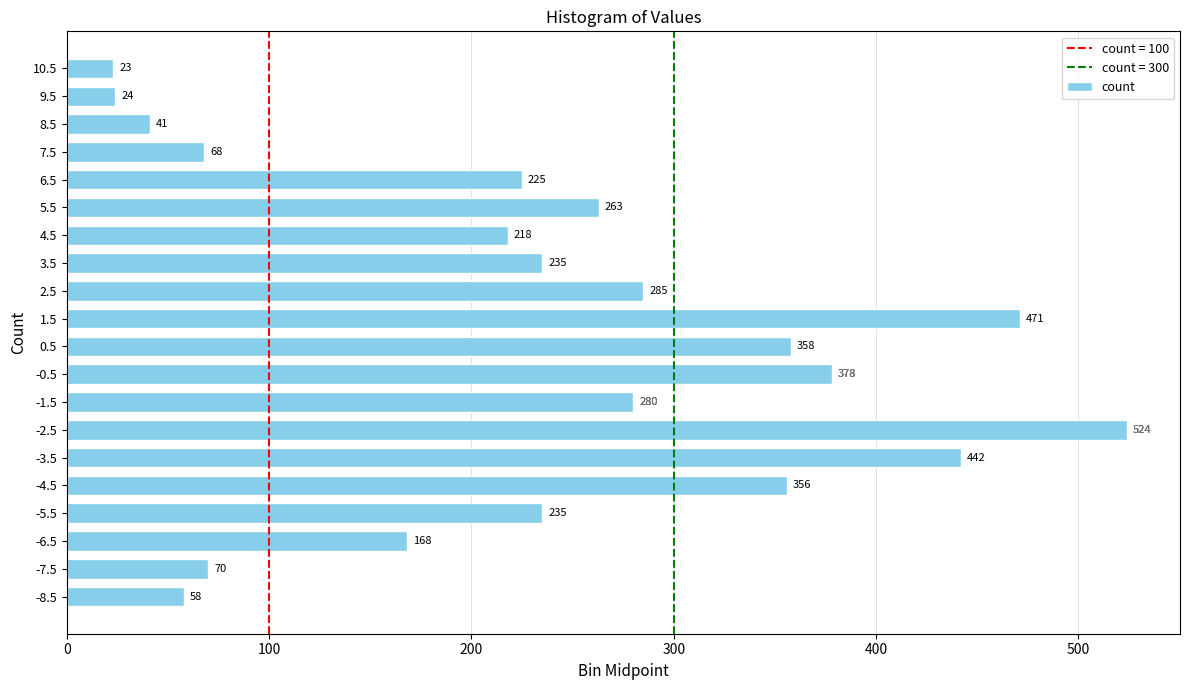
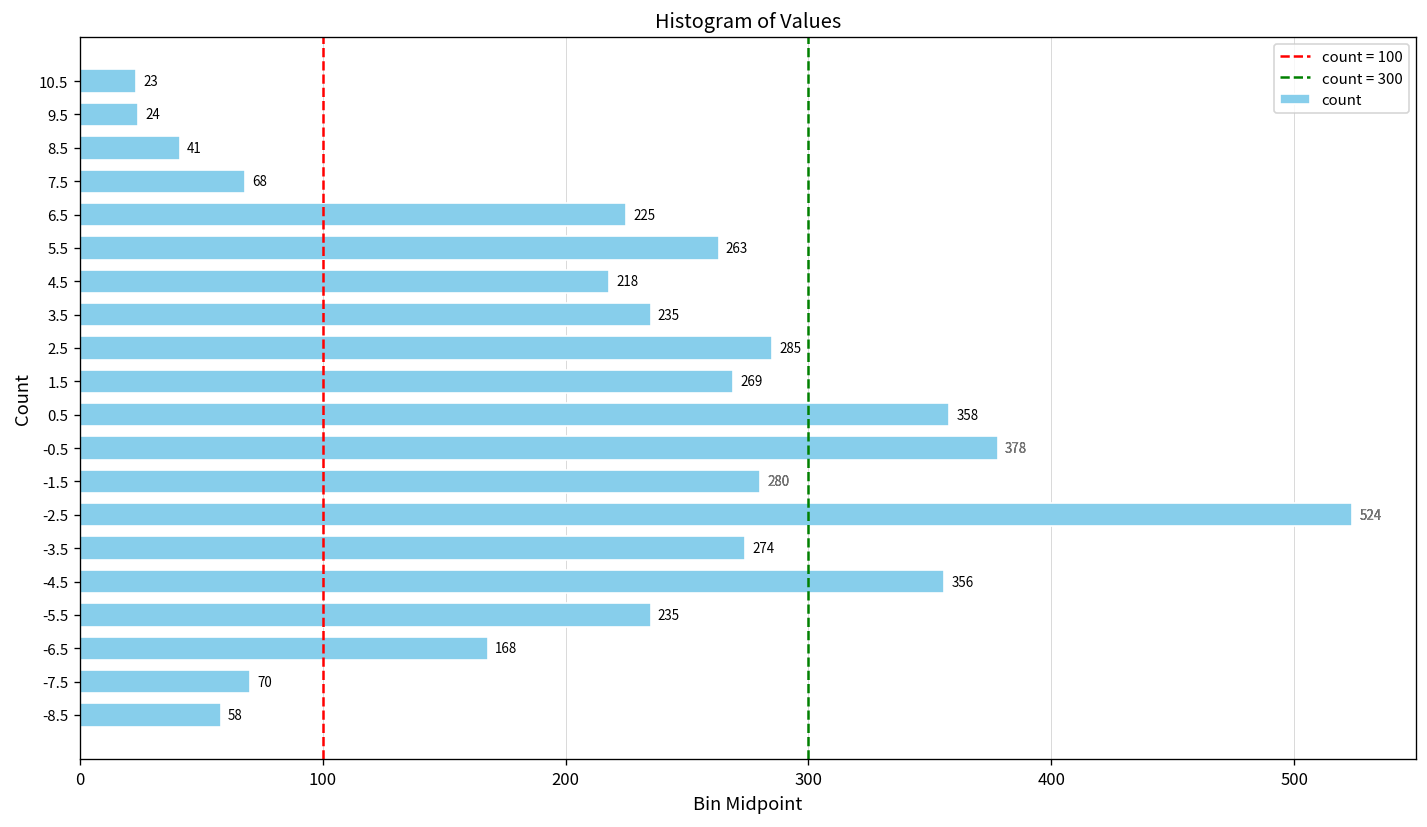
  {
    "10.5": 23,
    "9.5": 24,
    "8.5": 41,
    "7.5": 68,
    "6.5": 225,
    "5.5": 263,
    "4.5": 218,
    "3.5": 235,
    "2.5": 285,
-   "1.5": 471,
+   "1.5": 269,
    "0.5": 358,
-   "-3.5": 442,
+   "-3.5": 274,
    "-4.5": 356,
    "-5.5": 235,
    "-6.5": 168,
    "-7.5": 70,
    "-8.5": 58
  }
